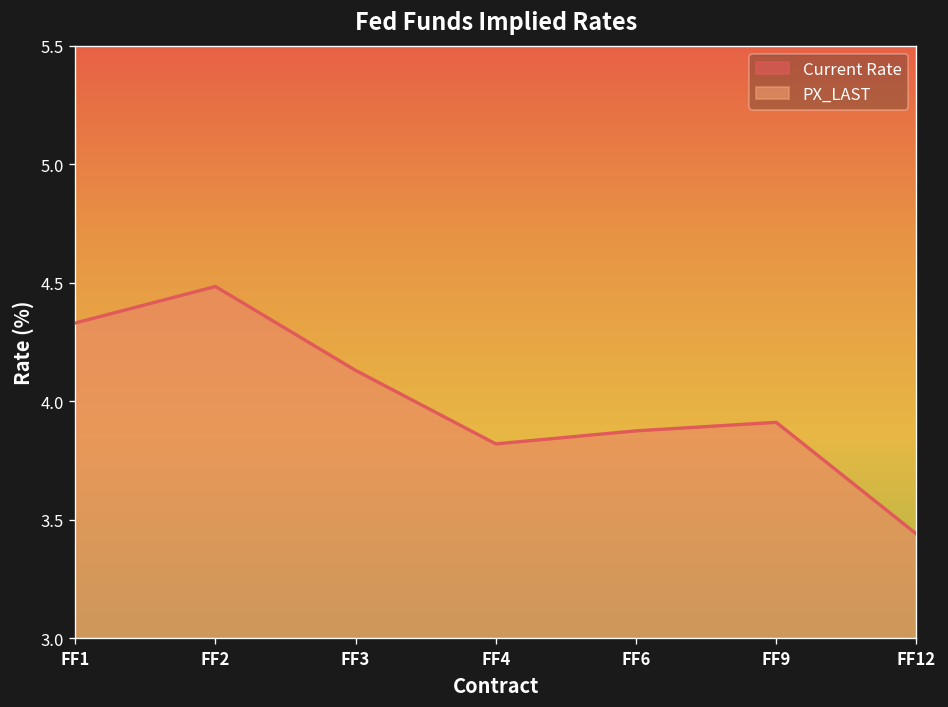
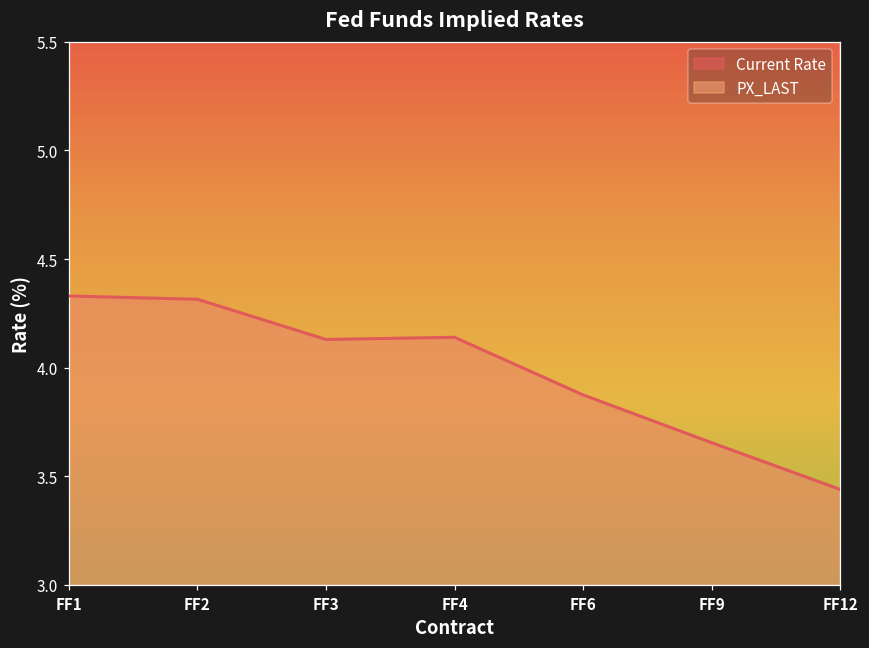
  {
    "Current Rate": {
      "FF1": 4.33,
-     "FF2": 4.48,
+     "FF2": 4.32,
      "FF3": 4.13,
-     "FF4": 3.82,
+     "FF4": 4.14,
      "FF6": 3.88,
-     "FF9": 3.91,
+     "FF9": 3.66,
      "FF12": 3.44
    }
  }
